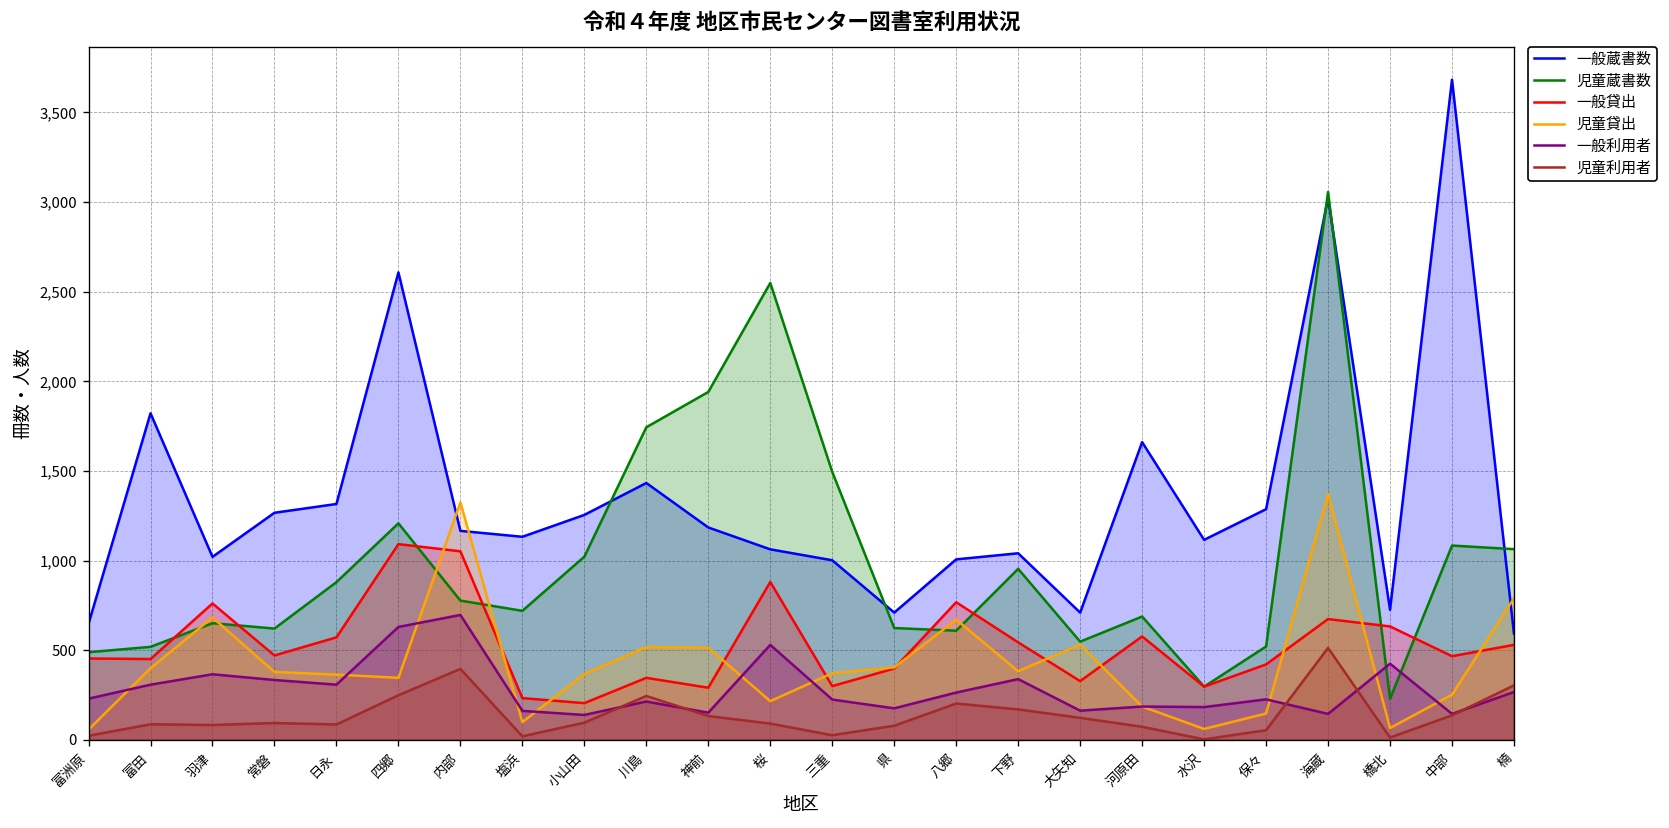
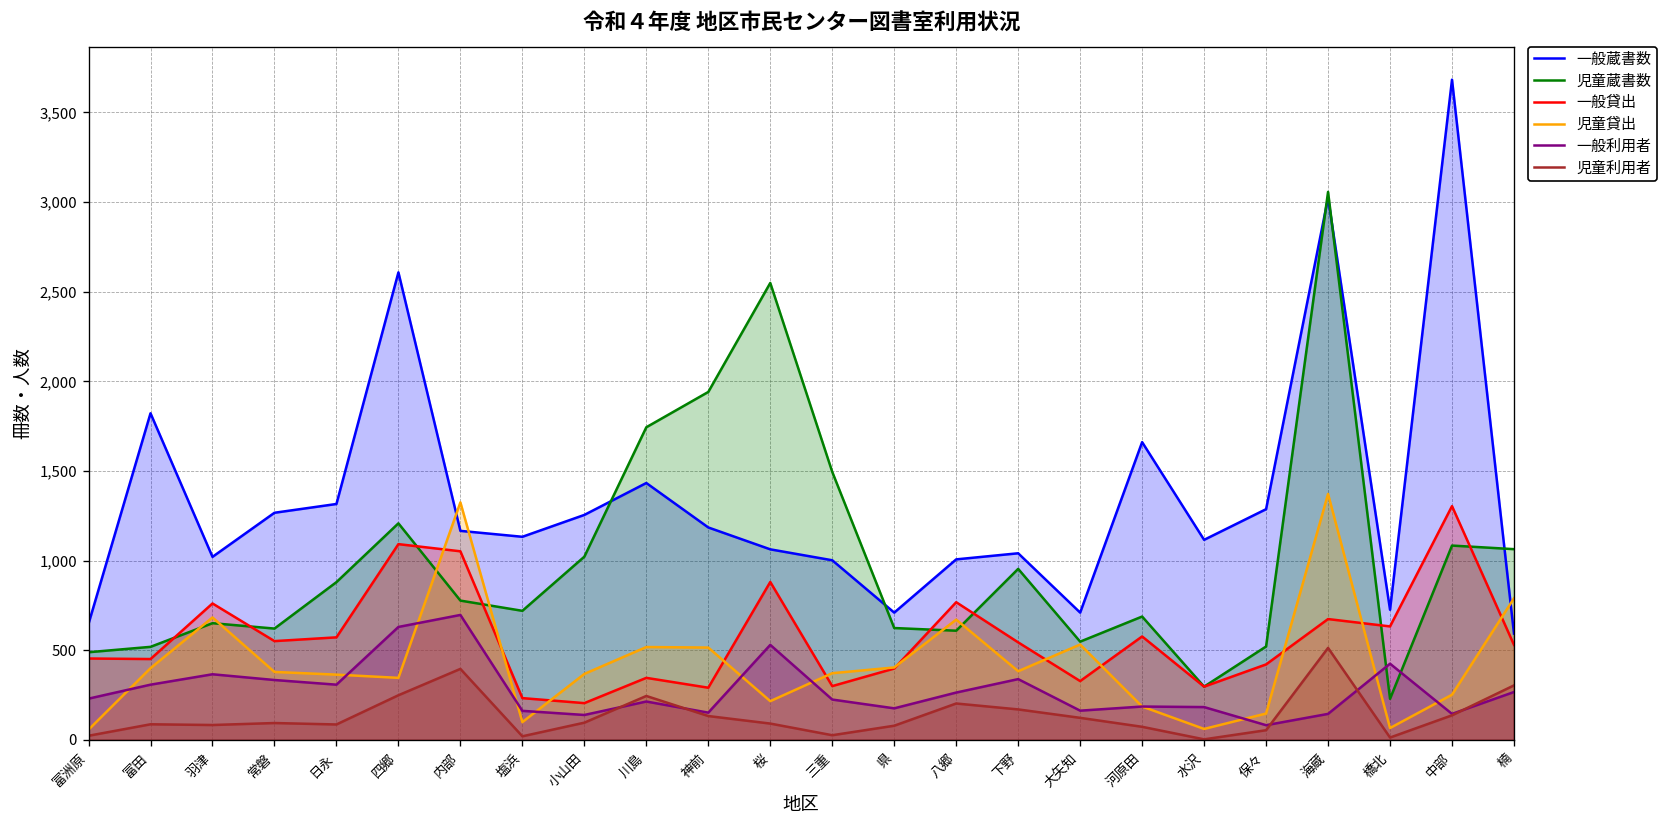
  {
    "一般蔵書数": {
      "富洲原": "650",
      "富田": "1,820",
      "羽津": "1,020",
      "常磐": "1,270",
      "日永": "1,320",
      "四郷": "2,610",
      "内部": "1,170",
      "塩浜": "1,130",
      "小山田": "1,260",
      "川島": "1,430",
      "神前": "1,190",
      "桜": "1,060",
      "三重": "1,000",
      "県": "710",
      "八郷": "1,010",
      "下野": "1,040",
      "大矢知": "710",
      "河原田": "1,660",
      "水沢": "1,120",
      "保々": "1,290",
      "海蔵": "3,020",
      "橋北": "730",
      "中部": "3,680",
      "楠": "590"
    },
    "児童蔵書数": {
      "富洲原": "490",
      "富田": "520",
      "羽津": "650",
      "常磐": "620",
      "日永": "880",
      "四郷": "1,210",
      "内部": "780",
      "塩浜": "720",
      "小山田": "1,020",
      "川島": "1,740",
      "神前": "1,940",
      "桜": "2,550",
      "三重": "1,500",
      "県": "620",
      "八郷": "610",
      "下野": "950",
      "河原田": "690",
      "保々": "520",
      "海蔵": "3,060",
      "橋北": "230",
      "中部": "1,080",
      "楠": "1,060"
    },
    "一般貸出": {
      "富洲原": "450",
      "富田": "450",
      "羽津": "760",
-     "常磐": "470",
+     "常磐": "550",
      "日永": "570",
      "四郷": "1,090",
      "内部": "1,050",
      "塩浜": "230",
      "小山田": "210",
      "川島": "350",
      "神前": "290",
      "桜": "880",
      "三重": "300",
      "八郷": "770",
      "下野": "540",
      "大矢知": "330",
      "河原田": "580",
      "保々": "420",
      "海蔵": "670",
      "橋北": "630",
-     "中部": "470",
+     "中部": "1,300",
      "楠": "530"
    },
    "児童貸出": {
      "富洲原": "60",
      "富田": "400",
      "羽津": "680",
      "常磐": "380",
      "日永": "360",
      "四郷": "350",
      "内部": "1,330",
      "塩浜": "100",
      "小山田": "370",
      "川島": "520",
      "神前": "520",
      "桜": "220",
      "三重": "370",
      "八郷": "670",
      "下野": "380",
      "水沢": "60",
      "保々": "150",
      "海蔵": "1,370",
      "橋北": "70",
      "中部": "250",
      "楠": "790"
    },
    "一般利用者": {
      "富洲原": "230",
      "富田": "310",
      "羽津": "370",
      "常磐": "330",
      "日永": "310",
      "四郷": "630",
      "内部": "700",
      "塩浜": "160",
      "小山田": "140",
      "川島": "210",
      "神前": "150",
      "桜": "530",
      "三重": "230",
      "県": "180",
      "八郷": "260",
      "下野": "340",
      "大矢知": "160",
      "水沢": "180",
-     "保々": "230",
+     "保々": "80",
      "海蔵": "150",
      "橋北": "430",
      "楠": "270"
    },
    "児童利用者": {
      "富洲原": "20",
      "富田": "90",
      "羽津": "80",
      "常磐": "90",
      "日永": "90",
      "四郷": "250",
      "内部": "400",
      "塩浜": "20",
      "小山田": "100",
      "川島": "250",
      "神前": "130",
      "桜": "90",
      "三重": "30",
      "県": "80",
      "八郷": "200",
      "下野": "170",
      "大矢知": "120",
      "河原田": "70",
      "水沢": "0",
      "保々": "50",
      "海蔵": "510",
      "橋北": "10",
      "楠": "300"
    }
  }
